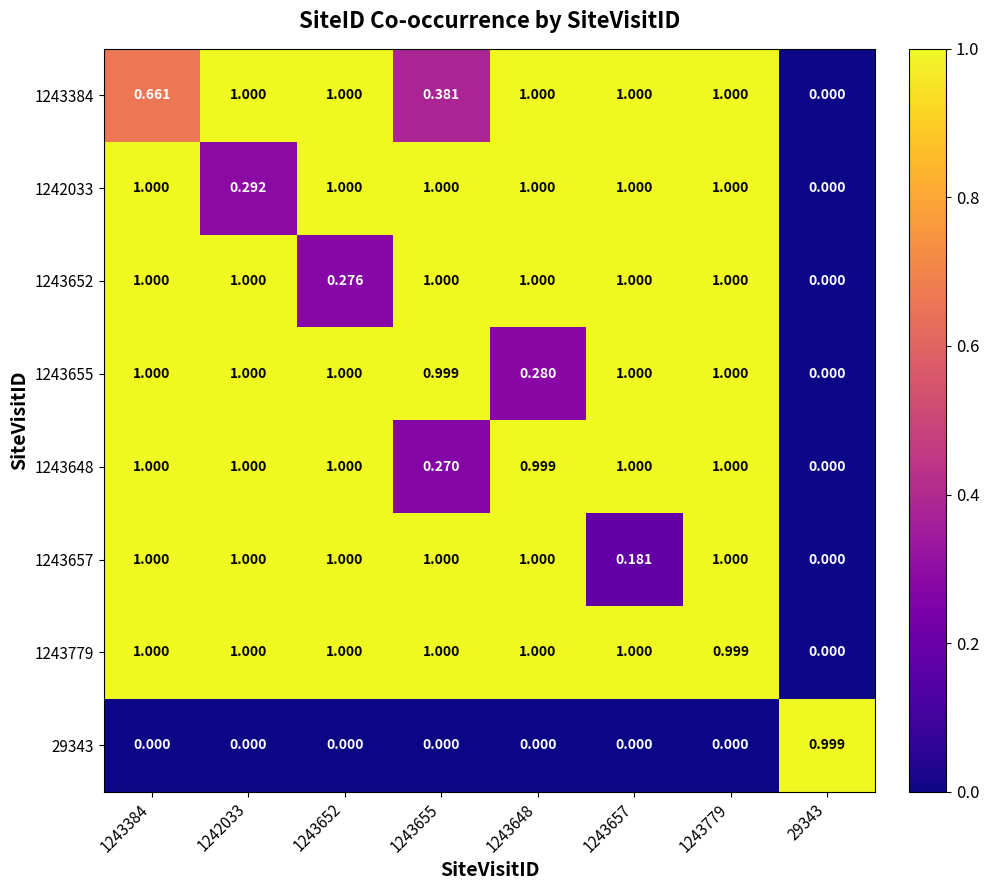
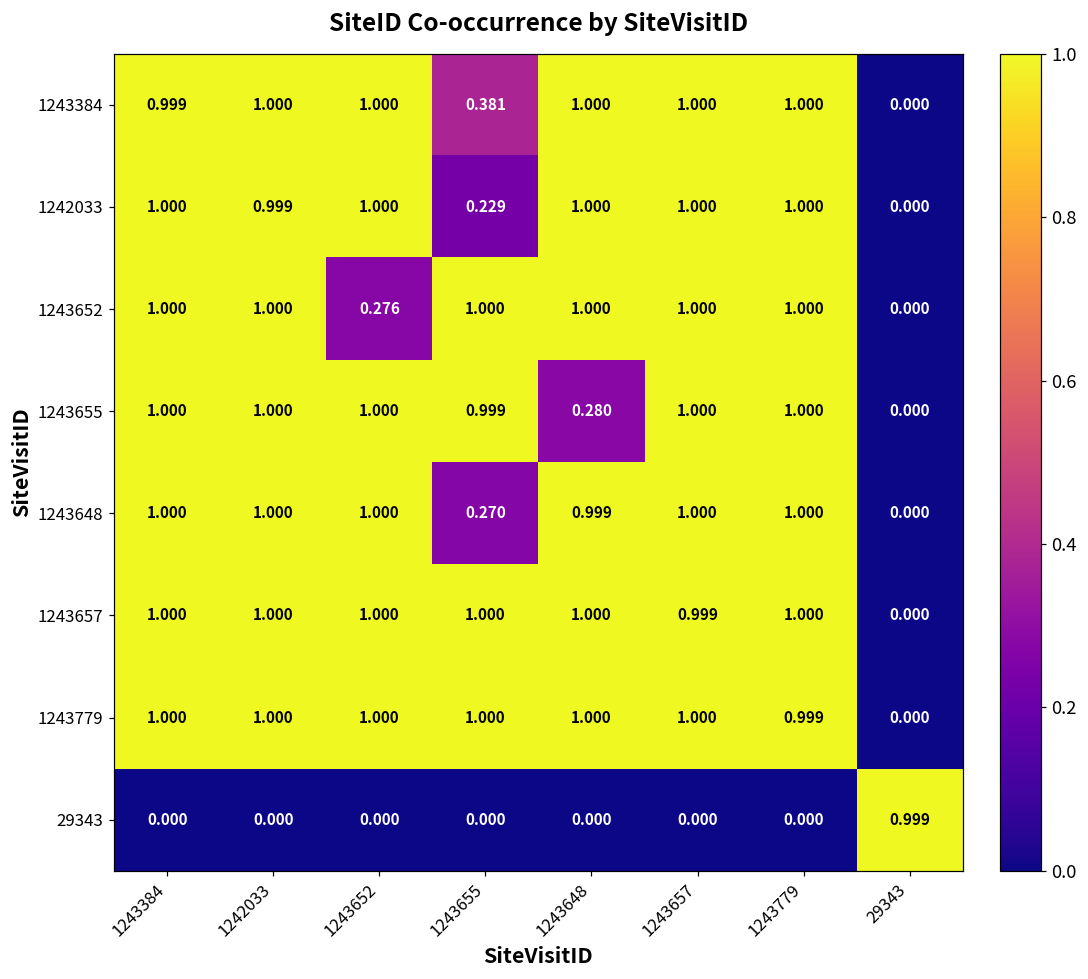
  {
    "1243384": {
-     "1243384": 0.661,
+     "1243384": 0.999,
      "1242033": 1.000,
      "1243652": 1.000,
      "1243655": 0.381,
      "1243648": 1.000,
      "1243657": 1.000,
      "1243779": 1.000,
      "29343": 0.000
    },
    "1242033": {
      "1243384": 1.000,
-     "1242033": 0.292,
+     "1242033": 0.999,
      "1243652": 1.000,
-     "1243655": 1.000,
+     "1243655": 0.229,
      "1243648": 1.000,
      "1243657": 1.000,
      "1243779": 1.000,
      "29343": 0.000
    },
    "1243652": {
      "1243384": 1.000,
      "1242033": 1.000,
      "1243652": 0.276,
      "1243655": 1.000,
      "1243648": 1.000,
      "1243657": 1.000,
      "1243779": 1.000,
      "29343": 0.000
    },
    "1243655": {
      "1243384": 1.000,
      "1242033": 1.000,
      "1243652": 1.000,
      "1243655": 0.999,
      "1243648": 0.280,
      "1243657": 1.000,
      "1243779": 1.000,
      "29343": 0.000
    },
    "1243648": {
      "1243384": 1.000,
      "1242033": 1.000,
      "1243652": 1.000,
      "1243655": 0.270,
      "1243648": 0.999,
      "1243657": 1.000,
      "1243779": 1.000,
      "29343": 0.000
    },
    "1243657": {
      "1243384": 1.000,
      "1242033": 1.000,
      "1243652": 1.000,
      "1243655": 1.000,
      "1243648": 1.000,
-     "1243657": 0.181,
+     "1243657": 0.999,
      "1243779": 1.000,
      "29343": 0.000
    },
    "1243779": {
      "1243384": 1.000,
      "1242033": 1.000,
      "1243652": 1.000,
      "1243655": 1.000,
      "1243648": 1.000,
      "1243657": 1.000,
      "1243779": 0.999,
      "29343": 0.000
    },
    "29343": {
      "1243384": 0.000,
      "1242033": 0.000,
      "1243652": 0.000,
      "1243655": 0.000,
      "1243648": 0.000,
      "1243657": 0.000,
      "1243779": 0.000,
      "29343": 0.999
    }
  }
